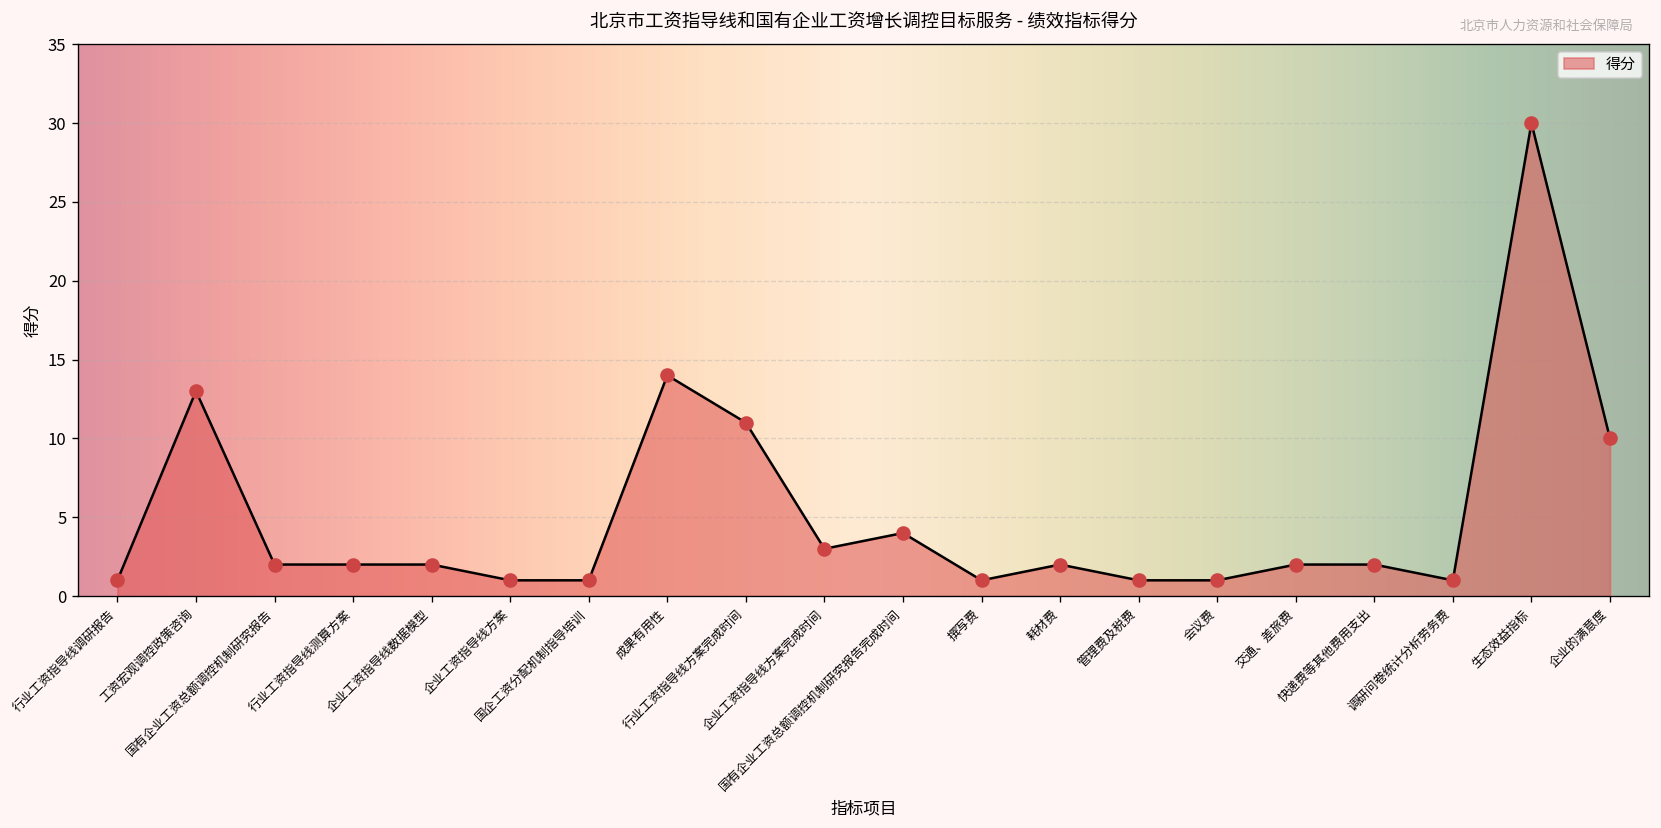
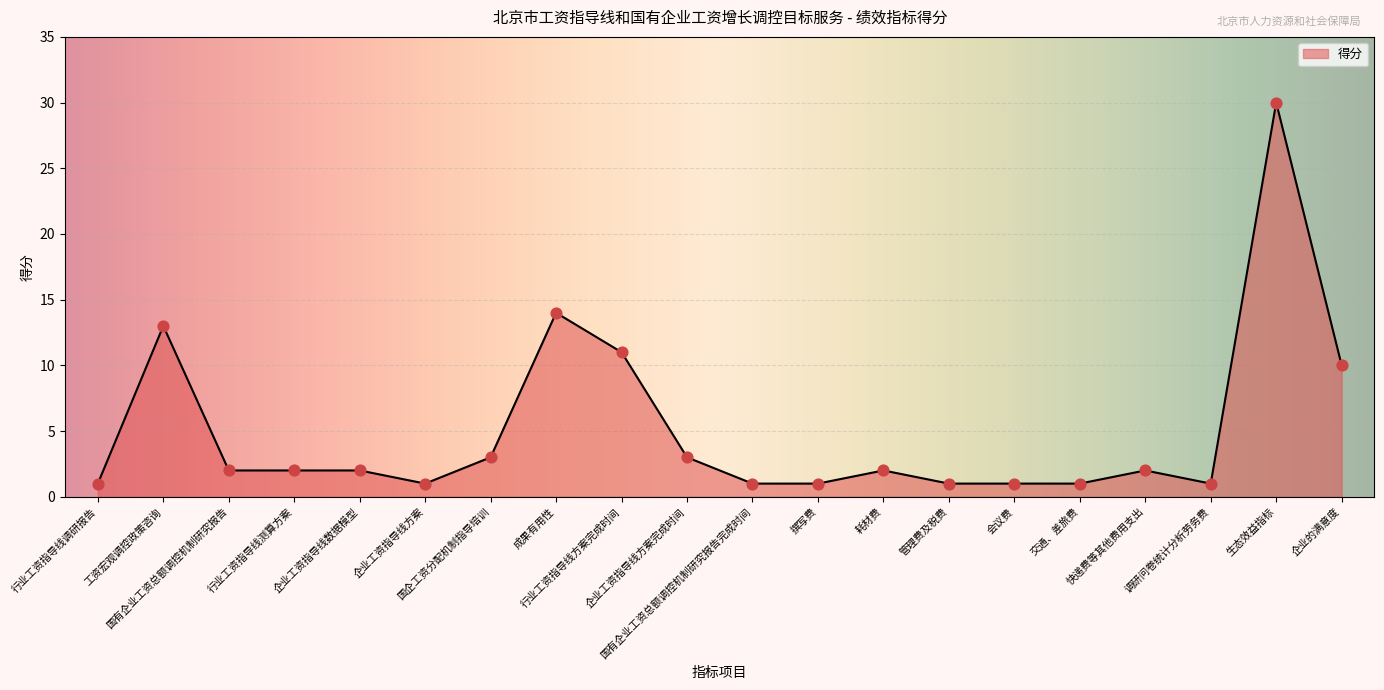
  {
    "行业工资指导线调研报告": 1,
    "工资宏观调控政策咨询": 13,
    "国有企业工资总额调控机制研究报告": 2,
    "行业工资指导线测算方案": 2,
    "企业工资指导线数据模型": 2,
    "企业工资指导线方案": 1,
-   "国企工资分配机制指导培训": 1,
+   "国企工资分配机制指导培训": 3,
    "成果有用性": 14,
    "行业工资指导线方案完成时间": 11,
    "企业工资指导线方案完成时间": 3,
-   "国有企业工资总额调控机制研究报告完成时间": 4,
+   "国有企业工资总额调控机制研究报告完成时间": 1,
    "撰写费": 1,
    "耗材费": 2,
    "管理费及税费": 1,
    "会议费": 1,
-   "交通、差旅费": 2,
+   "交通、差旅费": 1,
    "快递费等其他费用支出": 2,
    "调研问卷统计分析劳务费": 1,
    "生态效益指标": 30,
    "企业的满意度": 10
  }
